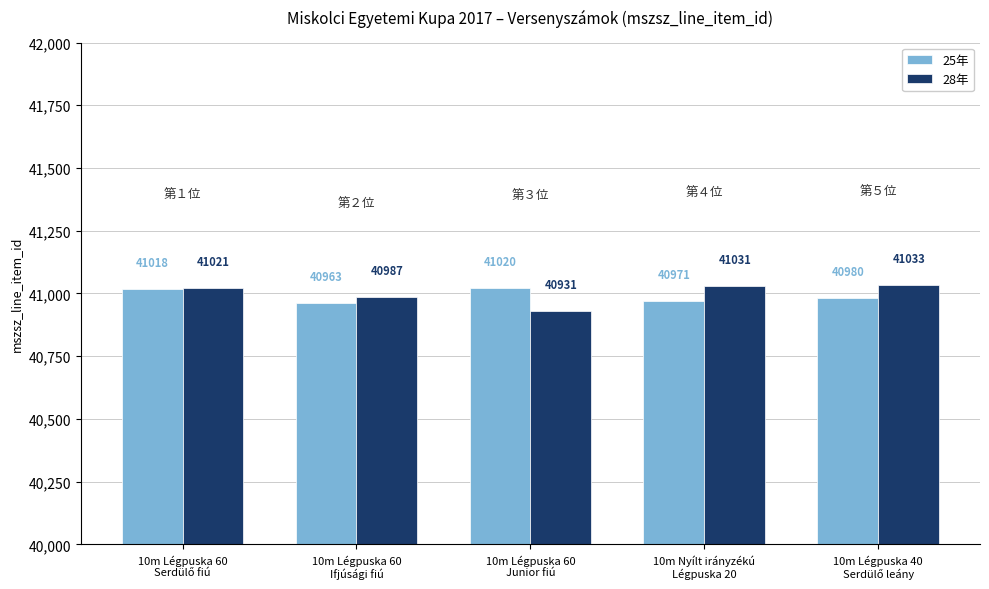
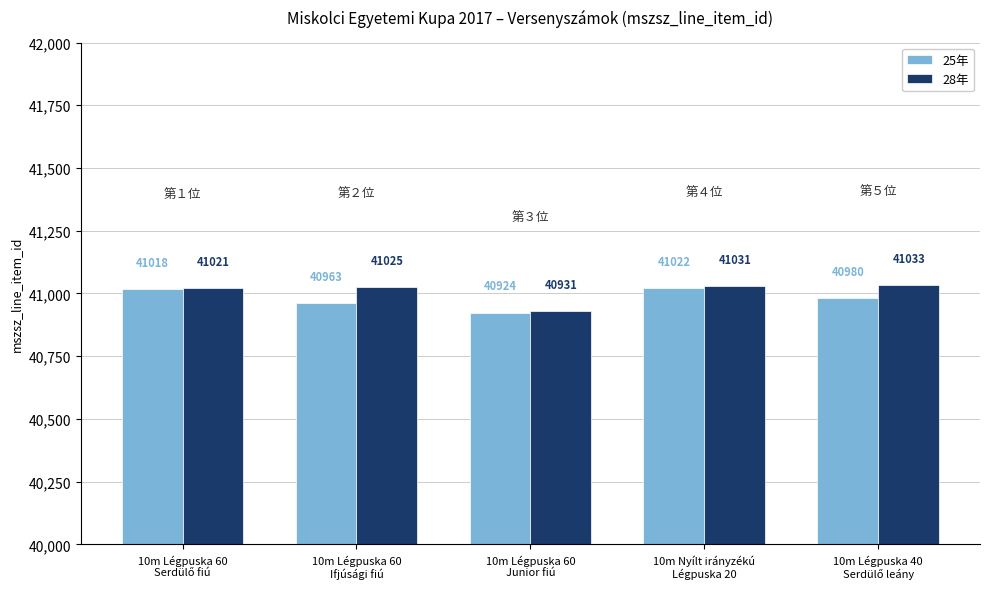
  {
    "25年": {
      "10m Légpuska 60 Serdülő fiú": 41018,
      "10m Légpuska 60 Ifjúsági fiú": 40963,
-     "10m Légpuska 60 Junior fiú": 41020,
-     "10m Nyílt irányzékú Légpuska 20": 40971,
+     "10m Légpuska 60 Junior fiú": 40924,
+     "10m Nyílt irányzékú Légpuska 20": 41022,
      "10m Légpuska 40 Serdülő leány": 40980
    },
    "28年": {
      "10m Légpuska 60 Serdülő fiú": 41021,
-     "10m Légpuska 60 Ifjúsági fiú": 40987,
+     "10m Légpuska 60 Ifjúsági fiú": 41025,
      "10m Légpuska 60 Junior fiú": 40931,
      "10m Nyílt irányzékú Légpuska 20": 41031,
      "10m Légpuska 40 Serdülő leány": 41033
    }
  }
